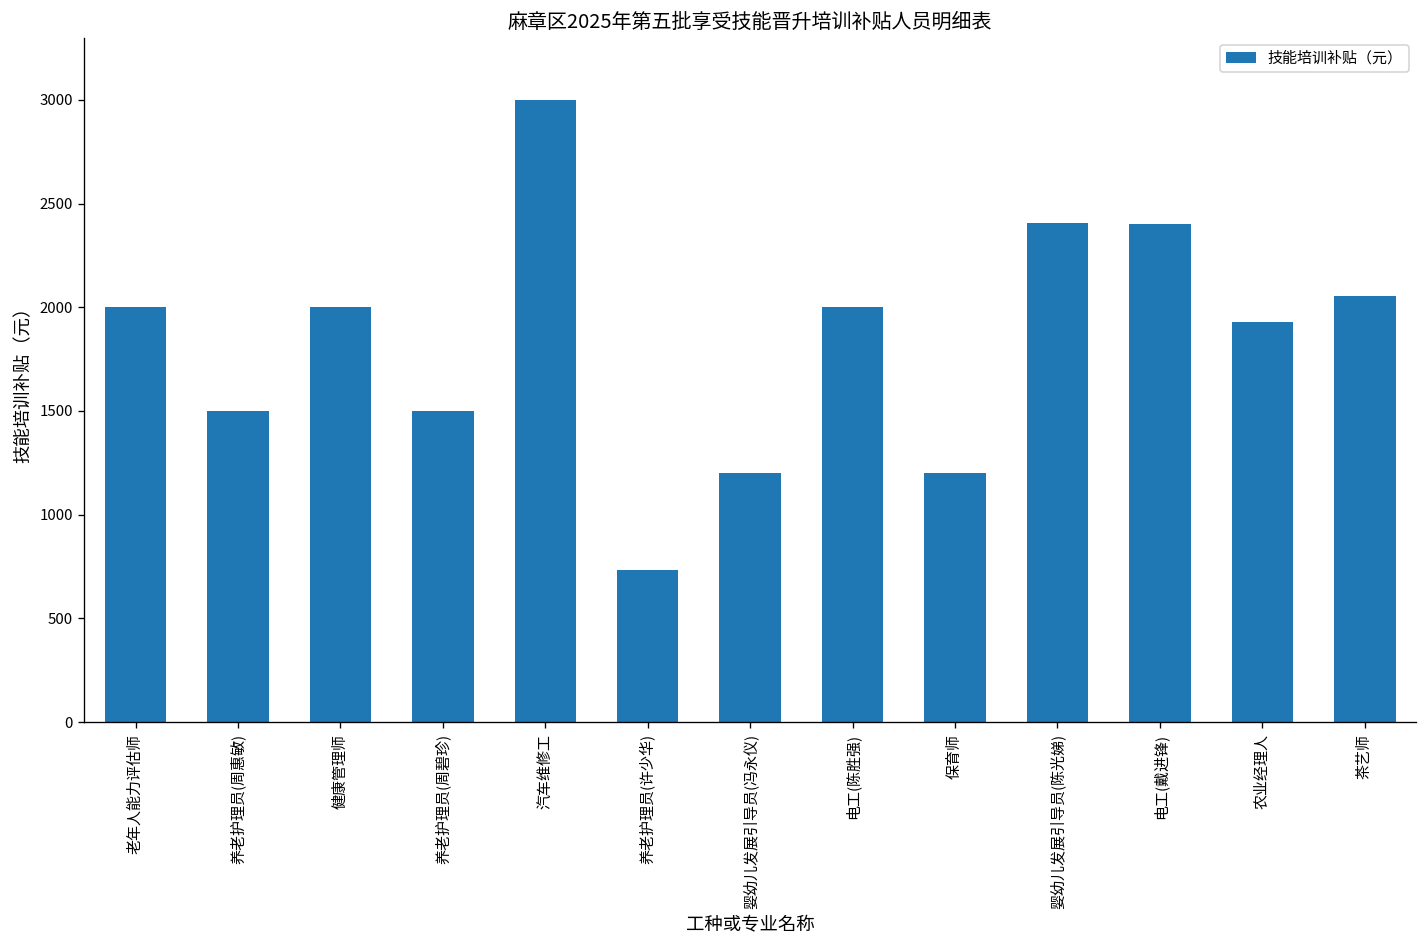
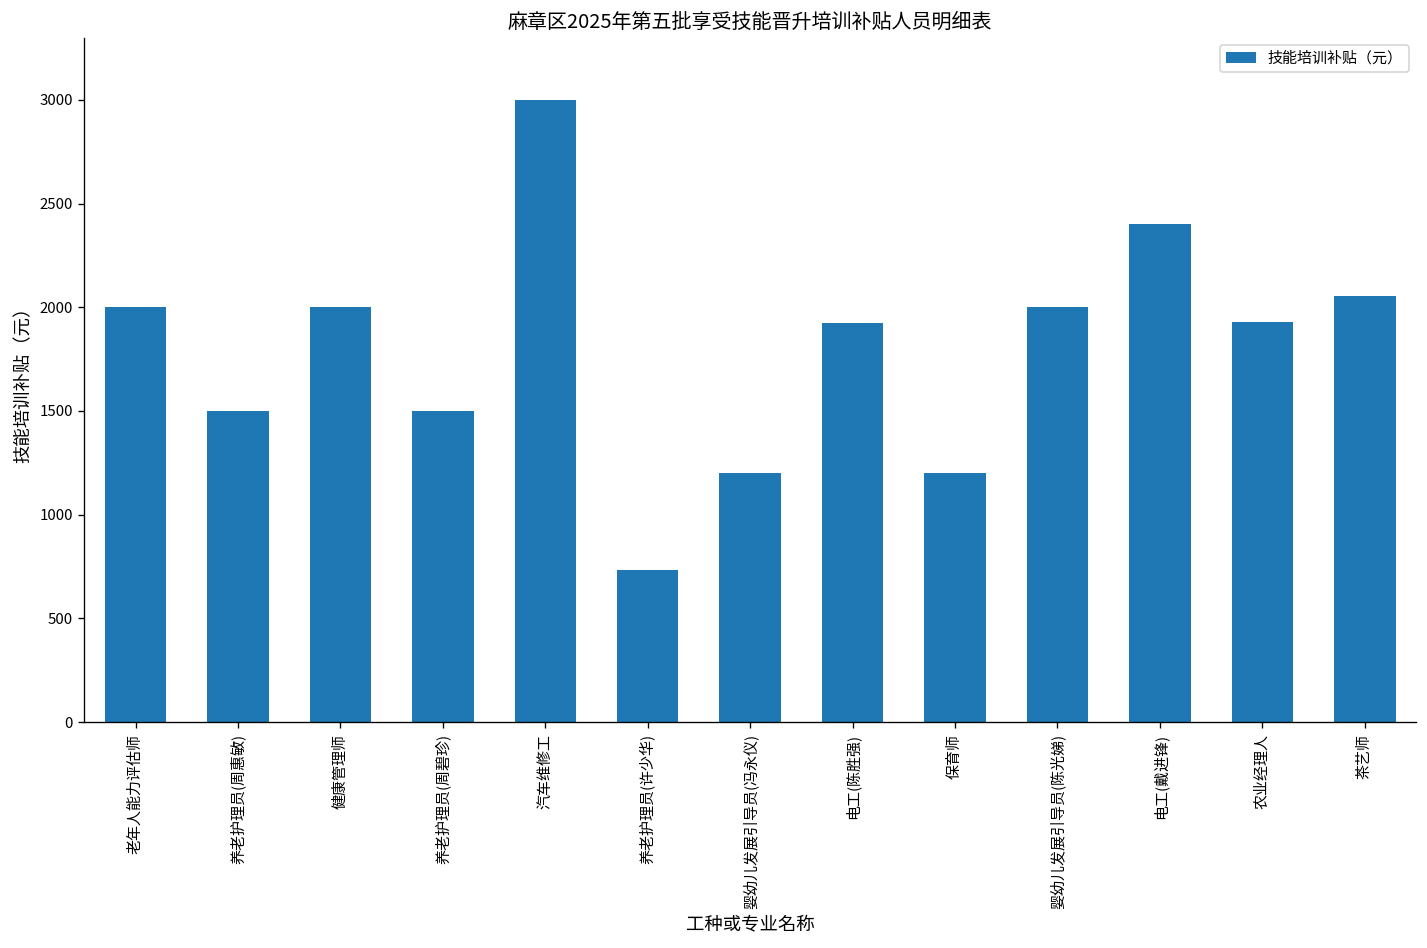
  {
    "老年人能力评估师": 2000,
    "养老护理员(周惠敏)": 1500,
    "健康管理师": 2000,
    "养老护理员(周碧珍)": 1500,
    "汽车维修工": 3000,
    "养老护理员(许少华)": 730,
    "婴幼儿发展引导员(冯永仪)": 1200,
-   "电工(陈胜强)": 2000,
+   "电工(陈胜强)": 1920,
    "保育师": 1200,
-   "婴幼儿发展引导员(陈光娣)": 2410,
+   "婴幼儿发展引导员(陈光娣)": 2000,
    "电工(戴进锋)": 2400,
    "农业经理人": 1930,
    "茶艺师": 2060
  }
